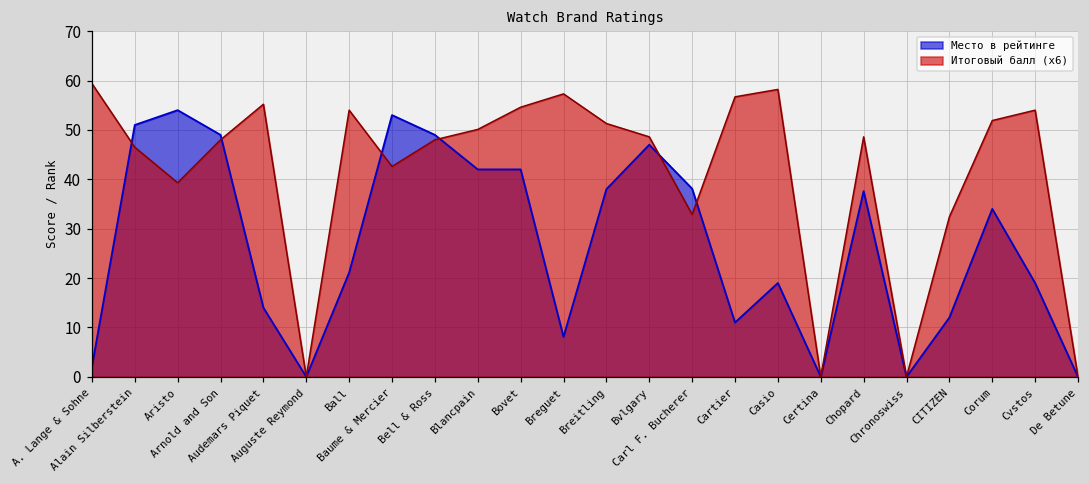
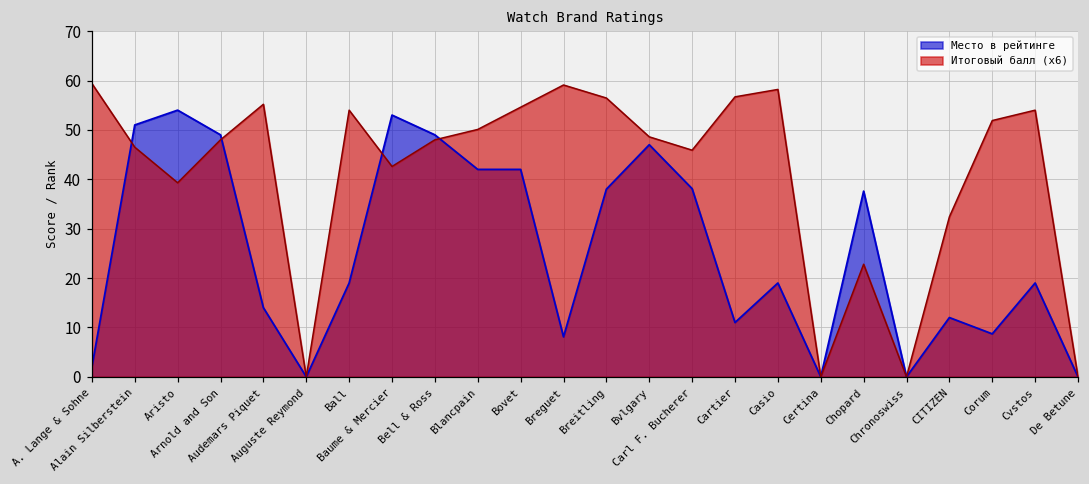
  {
    "Место в рейтинге": {
      "A. Lange & Sohne": 2,
      "Alain Silberstein": 51,
      "Aristo": 54,
      "Arnold and Son": 49,
      "Audemars Piquet": 14,
-     "Ball": 21,
+     "Ball": 19,
      "Baume & Mercier": 53,
      "Bell & Ross": 49,
      "Blancpain": 42,
      "Bovet": 42,
      "Breguet": 8,
      "Breitling": 38,
      "Bvlgary": 47,
      "Carl F. Bucherer": 38,
      "Cartier": 11,
      "Casio": 19,
      "Chopard": 38,
      "CITIZEN": 12,
-     "Corum": 34,
+     "Corum": 9,
      "Cvstos": 19
    },
    "Итоговый балл (x6)": {
      "A. Lange & Sohne": 59,
      "Alain Silberstein": 47,
      "Aristo": 39,
      "Arnold and Son": 48,
      "Audemars Piquet": 55,
      "Ball": 54,
      "Baume & Mercier": 43,
      "Bell & Ross": 48,
      "Blancpain": 50,
      "Bovet": 55,
-     "Breguet": 57,
-     "Breitling": 51,
+     "Breguet": 59,
+     "Breitling": 56,
      "Bvlgary": 49,
-     "Carl F. Bucherer": 33,
+     "Carl F. Bucherer": 46,
      "Cartier": 57,
      "Casio": 58,
-     "Chopard": 49,
+     "Chopard": 23,
      "CITIZEN": 32,
      "Corum": 52,
      "Cvstos": 54
    }
  }
